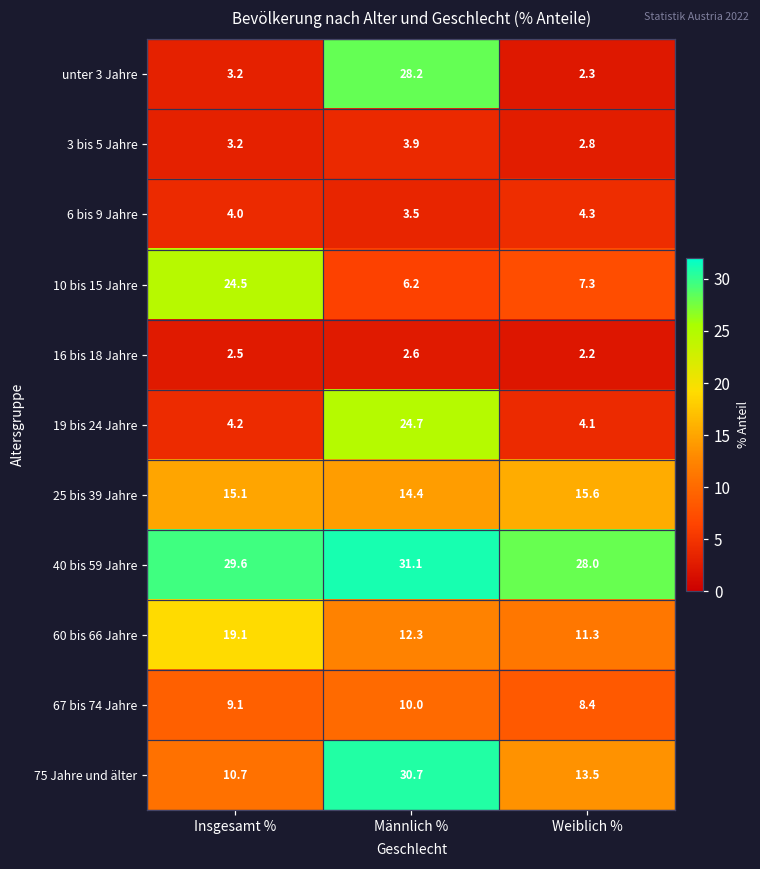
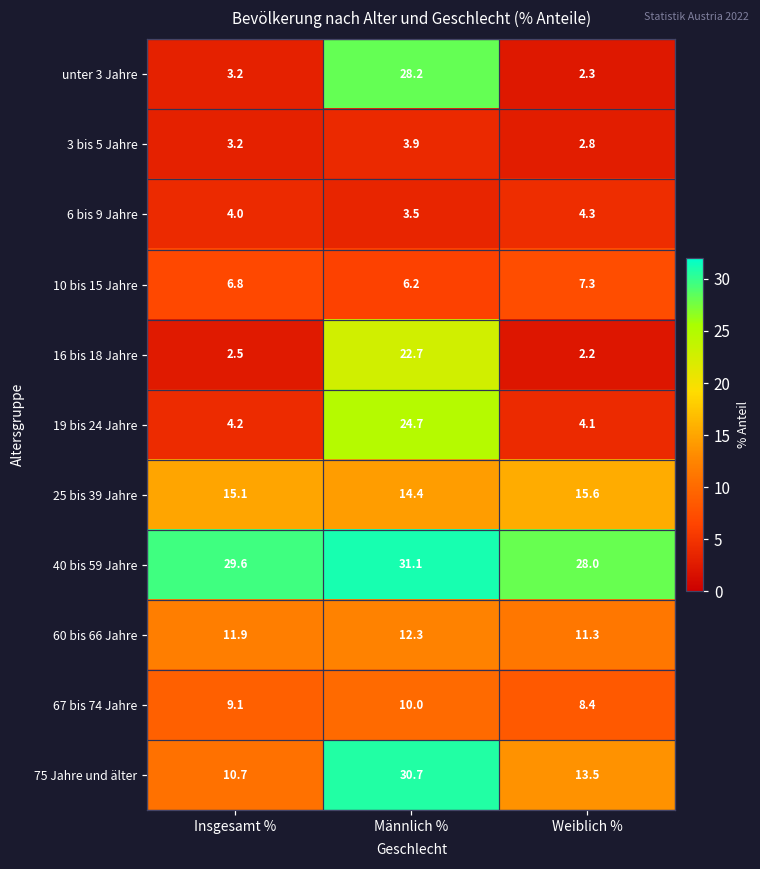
  {
    "unter 3 Jahre": {
      "Insgesamt %": 3.2,
      "Männlich %": 28.2,
      "Weiblich %": 2.3
    },
    "3 bis 5 Jahre": {
      "Insgesamt %": 3.2,
      "Männlich %": 3.9,
      "Weiblich %": 2.8
    },
    "6 bis 9 Jahre": {
      "Insgesamt %": 4.0,
      "Männlich %": 3.5,
      "Weiblich %": 4.3
    },
    "10 bis 15 Jahre": {
-     "Insgesamt %": 24.5,
+     "Insgesamt %": 6.8,
      "Männlich %": 6.2,
      "Weiblich %": 7.3
    },
    "16 bis 18 Jahre": {
      "Insgesamt %": 2.5,
-     "Männlich %": 2.6,
+     "Männlich %": 22.7,
      "Weiblich %": 2.2
    },
    "19 bis 24 Jahre": {
      "Insgesamt %": 4.2,
      "Männlich %": 24.7,
      "Weiblich %": 4.1
    },
    "25 bis 39 Jahre": {
      "Insgesamt %": 15.1,
      "Männlich %": 14.4,
      "Weiblich %": 15.6
    },
    "40 bis 59 Jahre": {
      "Insgesamt %": 29.6,
      "Männlich %": 31.1,
      "Weiblich %": 28.0
    },
    "60 bis 66 Jahre": {
-     "Insgesamt %": 19.1,
+     "Insgesamt %": 11.9,
      "Männlich %": 12.3,
      "Weiblich %": 11.3
    },
    "67 bis 74 Jahre": {
      "Insgesamt %": 9.1,
      "Männlich %": 10.0,
      "Weiblich %": 8.4
    },
    "75 Jahre und älter": {
      "Insgesamt %": 10.7,
      "Männlich %": 30.7,
      "Weiblich %": 13.5
    }
  }
